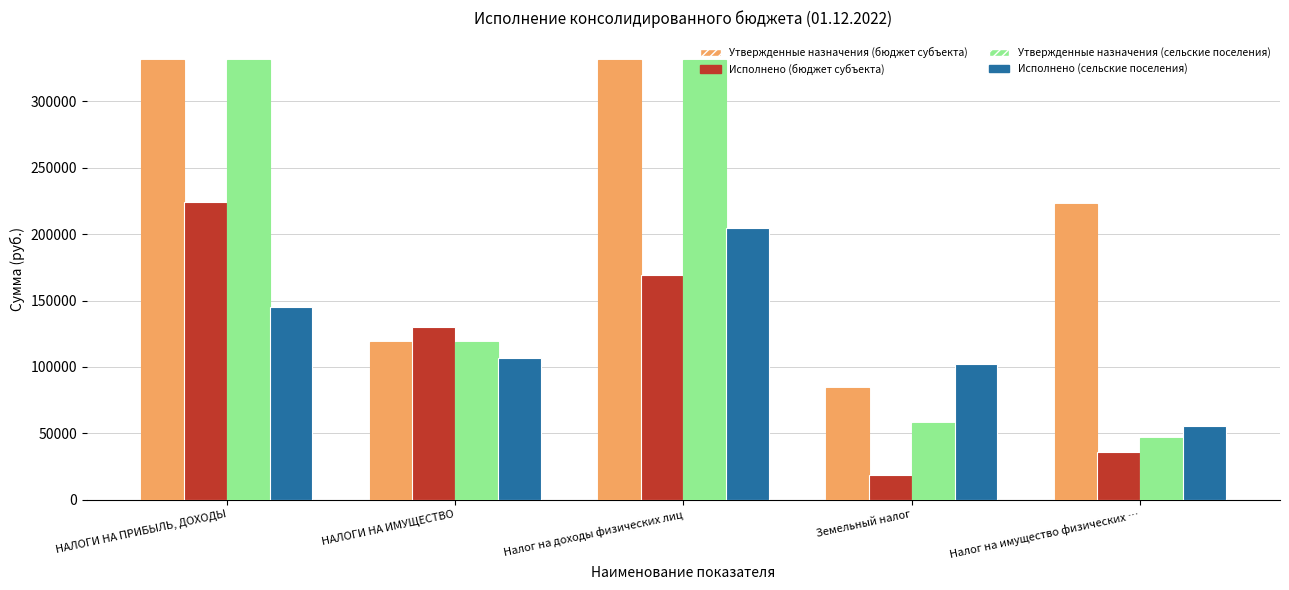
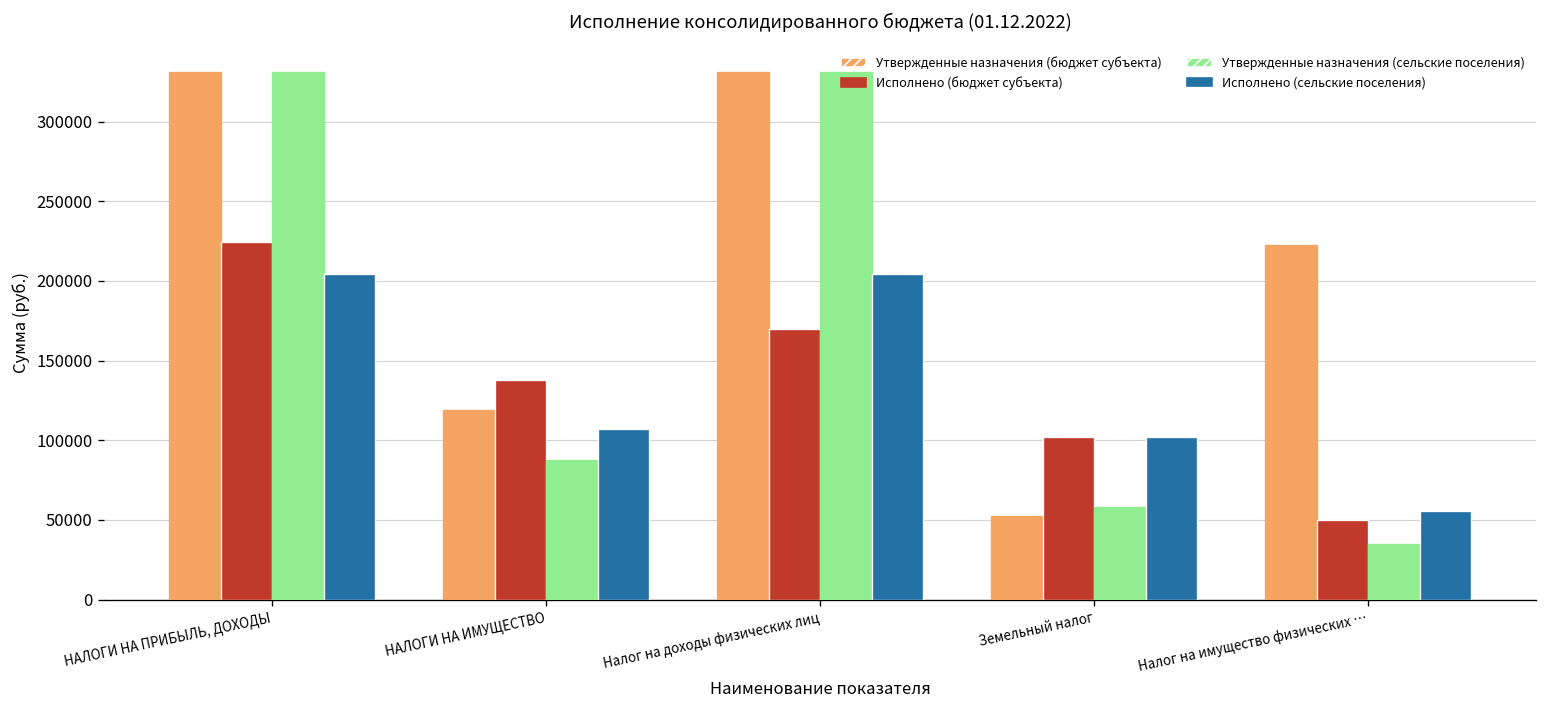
  {
    "Утвержденные назначения (бюджет субъекта)": {
      "НАЛОГИ НА ПРИБЫЛЬ, ДОХОДЫ": 331000,
      "НАЛОГИ НА ИМУЩЕСТВО": 119000,
      "Налог на доходы физических лиц": 331000,
-     "Земельный налог": 84000,
+     "Земельный налог": 52000,
      "Налог на имущество физических …": 222000
    },
    "Исполнено (бюджет субъекта)": {
      "НАЛОГИ НА ПРИБЫЛЬ, ДОХОДЫ": 224000,
-     "НАЛОГИ НА ИМУЩЕСТВО": 130000,
+     "НАЛОГИ НА ИМУЩЕСТВО": 138000,
      "Налог на доходы физических лиц": 170000,
-     "Земельный налог": 19000,
-     "Налог на имущество физических …": 36000
+     "Земельный налог": 102000,
+     "Налог на имущество физических …": 50000
    },
    "Утвержденные назначения (сельские поселения)": {
      "НАЛОГИ НА ПРИБЫЛЬ, ДОХОДЫ": 331000,
-     "НАЛОГИ НА ИМУЩЕСТВО": 119000,
+     "НАЛОГИ НА ИМУЩЕСТВО": 87000,
      "Налог на доходы физических лиц": 331000,
      "Земельный налог": 58000,
-     "Налог на имущество физических …": 47000
+     "Налог на имущество физических …": 35000
    },
    "Исполнено (сельские поселения)": {
-     "НАЛОГИ НА ПРИБЫЛЬ, ДОХОДЫ": 145000,
+     "НАЛОГИ НА ПРИБЫЛЬ, ДОХОДЫ": 205000,
      "НАЛОГИ НА ИМУЩЕСТВО": 107000,
      "Налог на доходы физических лиц": 205000,
      "Земельный налог": 102000,
      "Налог на имущество физических …": 56000
    }
  }
